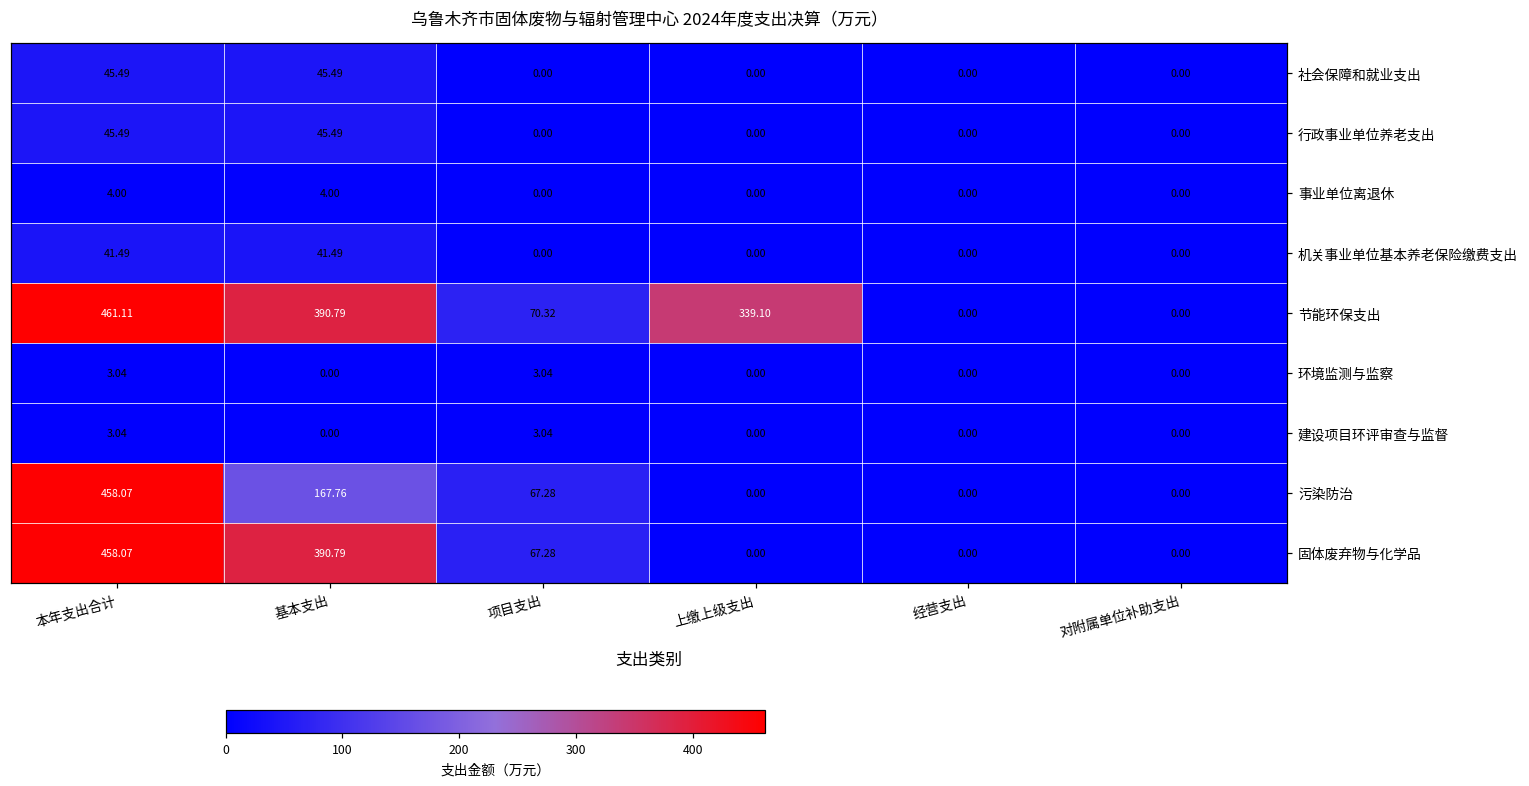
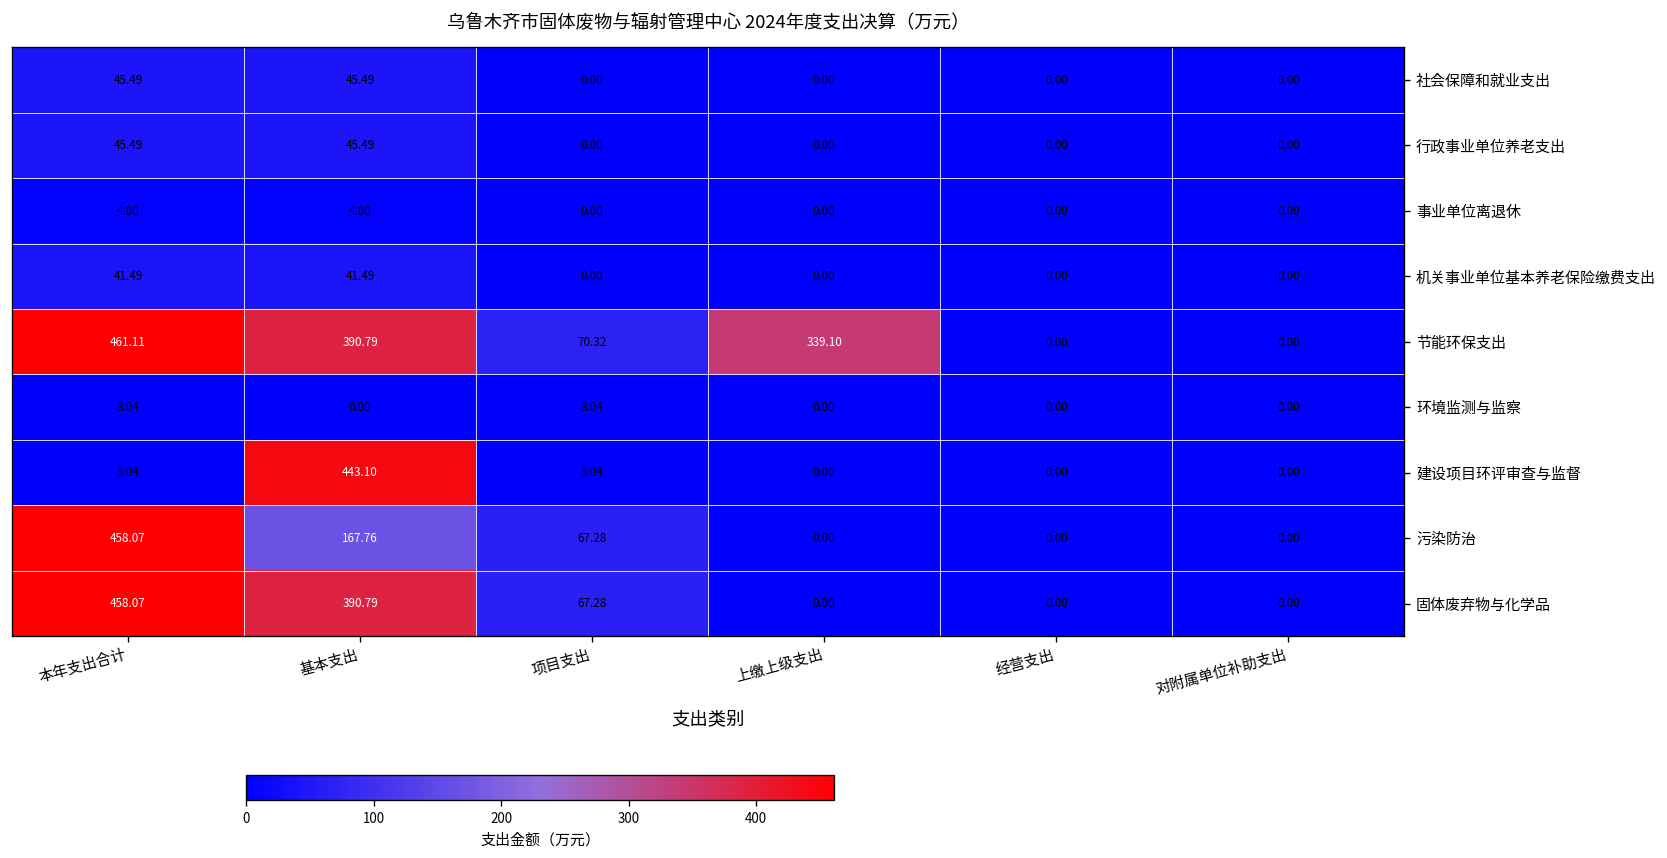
  {
    "社会保障和就业支出": {
      "本年支出合计": 45.49,
      "基本支出": 45.49,
      "项目支出": 0.00,
      "上缴上级支出": 0.00,
      "经营支出": 0.00,
      "对附属单位补助支出": 0.00
    },
    "行政事业单位养老支出": {
      "本年支出合计": 45.49,
      "基本支出": 45.49,
      "项目支出": 0.00,
      "上缴上级支出": 0.00,
      "经营支出": 0.00,
      "对附属单位补助支出": 0.00
    },
    "事业单位离退休": {
      "本年支出合计": 4.00,
      "基本支出": 4.00,
      "项目支出": 0.00,
      "上缴上级支出": 0.00,
      "经营支出": 0.00,
      "对附属单位补助支出": 0.00
    },
    "机关事业单位基本养老保险缴费支出": {
      "本年支出合计": 41.49,
      "基本支出": 41.49,
      "项目支出": 0.00,
      "上缴上级支出": 0.00,
      "经营支出": 0.00,
      "对附属单位补助支出": 0.00
    },
    "节能环保支出": {
      "本年支出合计": 461.11,
      "基本支出": 390.79,
      "项目支出": 70.32,
      "上缴上级支出": 339.10,
      "经营支出": 0.00,
      "对附属单位补助支出": 0.00
    },
    "环境监测与监察": {
      "本年支出合计": 3.04,
      "基本支出": 0.00,
      "项目支出": 3.04,
      "上缴上级支出": 0.00,
      "经营支出": 0.00,
      "对附属单位补助支出": 0.00
    },
    "建设项目环评审查与监督": {
      "本年支出合计": 3.04,
-     "基本支出": 0.00,
+     "基本支出": 443.10,
      "项目支出": 3.04,
      "上缴上级支出": 0.00,
      "经营支出": 0.00,
      "对附属单位补助支出": 0.00
    },
    "污染防治": {
      "本年支出合计": 458.07,
      "基本支出": 167.76,
      "项目支出": 67.28,
      "上缴上级支出": 0.00,
      "经营支出": 0.00,
      "对附属单位补助支出": 0.00
    },
    "固体废弃物与化学品": {
      "本年支出合计": 458.07,
      "基本支出": 390.79,
      "项目支出": 67.28,
      "上缴上级支出": 0.00,
      "经营支出": 0.00,
      "对附属单位补助支出": 0.00
    }
  }
